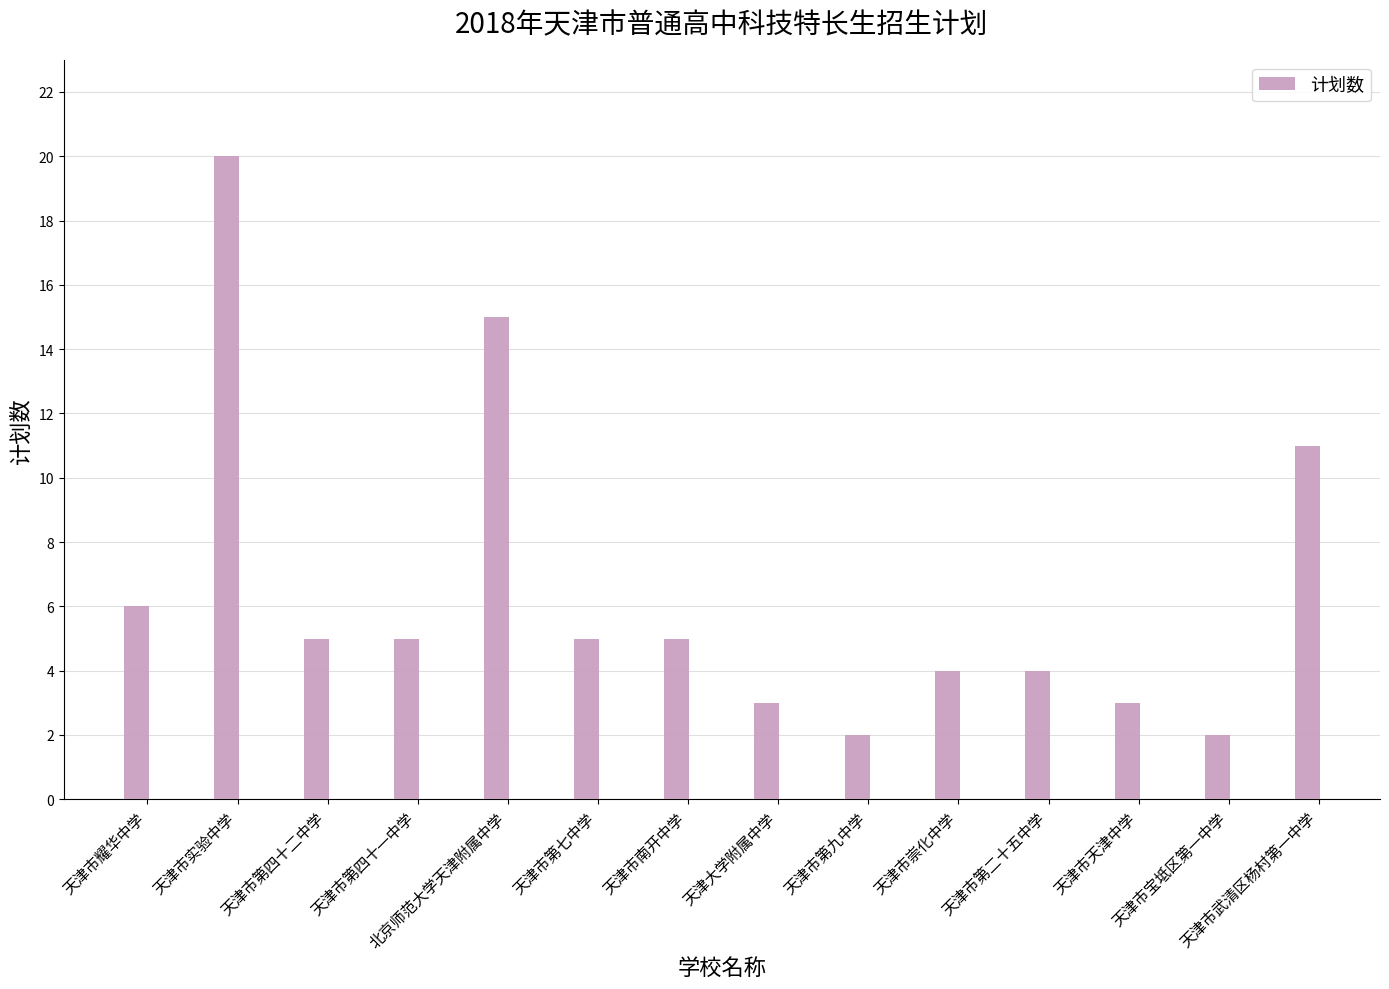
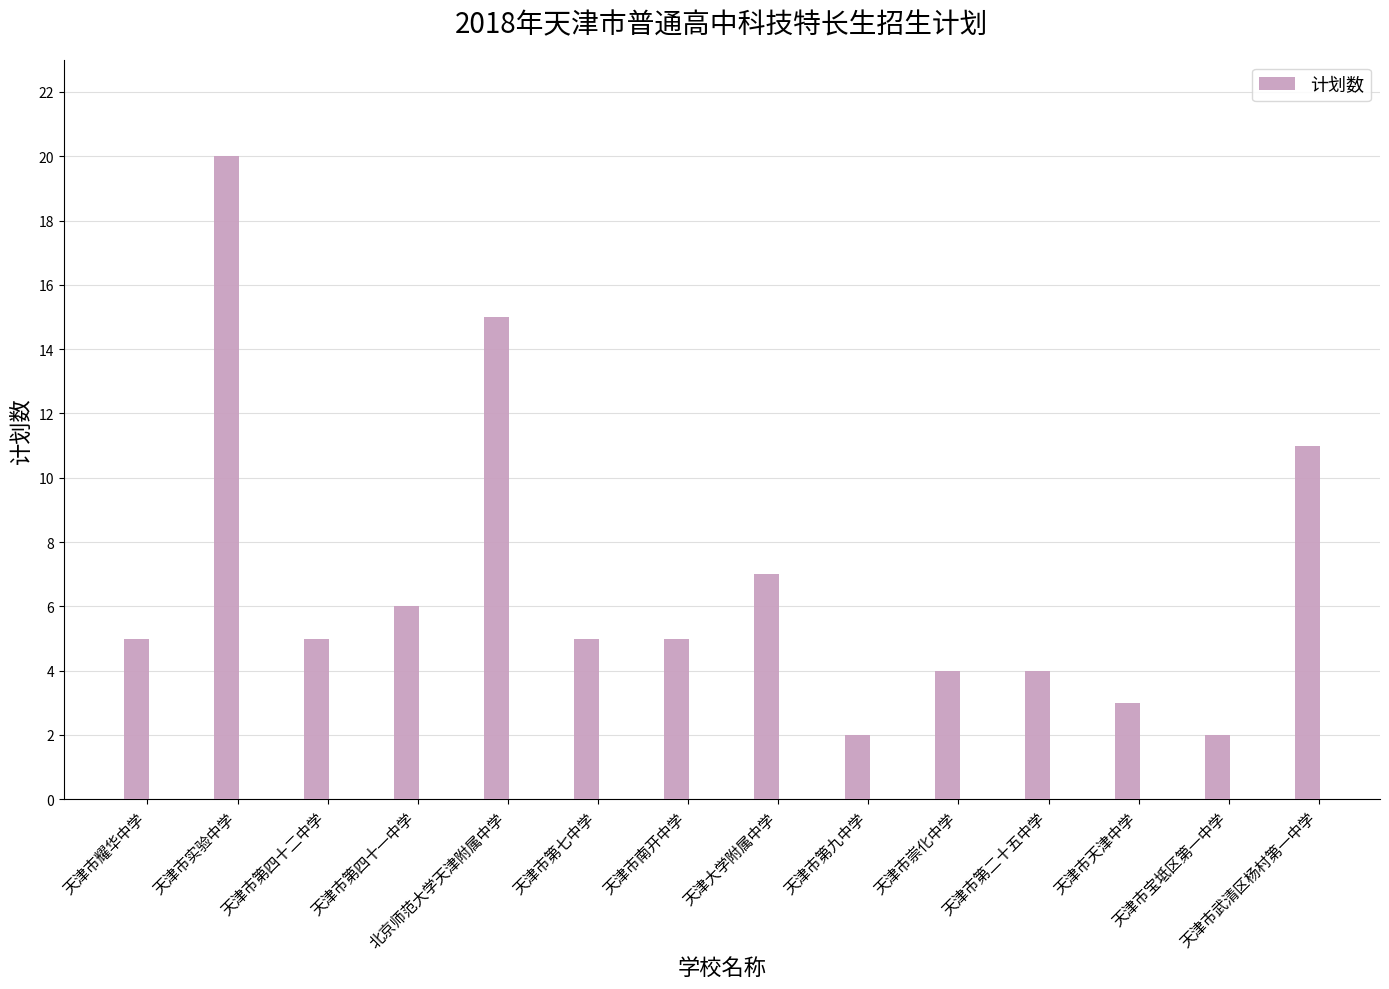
  {
-   "天津市耀华中学": 6,
+   "天津市耀华中学": 5,
    "天津市实验中学": 20,
    "天津市第四十二中学": 5,
-   "天津市第四十一中学": 5,
+   "天津市第四十一中学": 6,
    "北京师范大学天津附属中学": 15,
    "天津市第七中学": 5,
    "天津市南开中学": 5,
-   "天津大学附属中学": 3,
+   "天津大学附属中学": 7,
    "天津市第九中学": 2,
    "天津市崇化中学": 4,
    "天津市第二十五中学": 4,
    "天津市天津中学": 3,
    "天津市宝坻区第一中学": 2,
    "天津市武清区杨村第一中学": 11
  }
